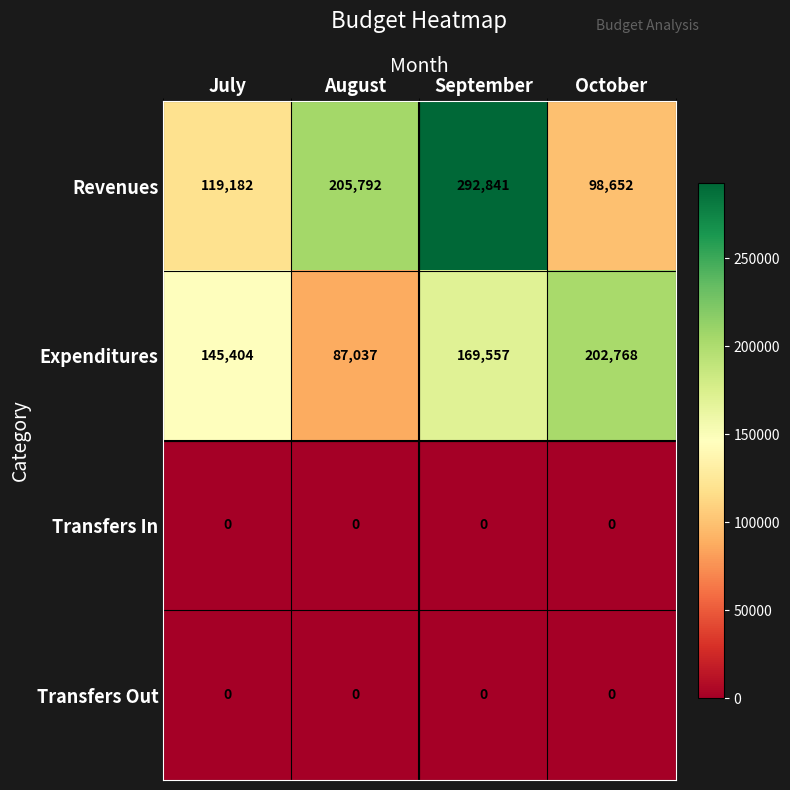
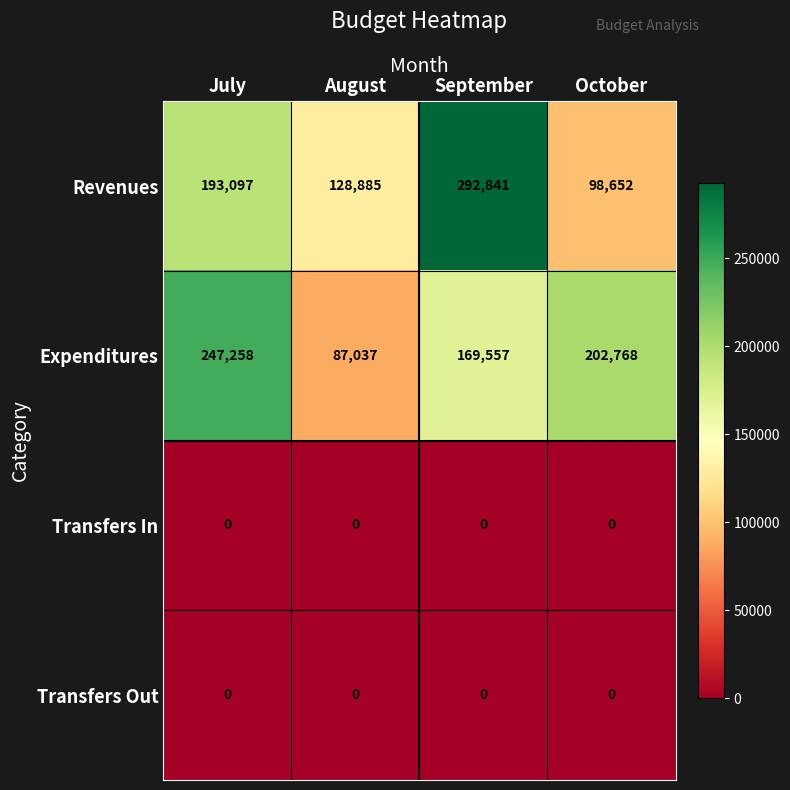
  {
    "Revenues": {
-     "July": "119,182",
-     "August": "205,792",
+     "July": "193,097",
+     "August": "128,885",
      "September": "292,841",
      "October": "98,652"
    },
    "Expenditures": {
-     "July": "145,404",
+     "July": "247,258",
      "August": "87,037",
      "September": "169,557",
      "October": "202,768"
    },
    "Transfers In": {
      "July": "0",
      "August": "0",
      "September": "0",
      "October": "0"
    },
    "Transfers Out": {
      "July": "0",
      "August": "0",
      "September": "0",
      "October": "0"
    }
  }
